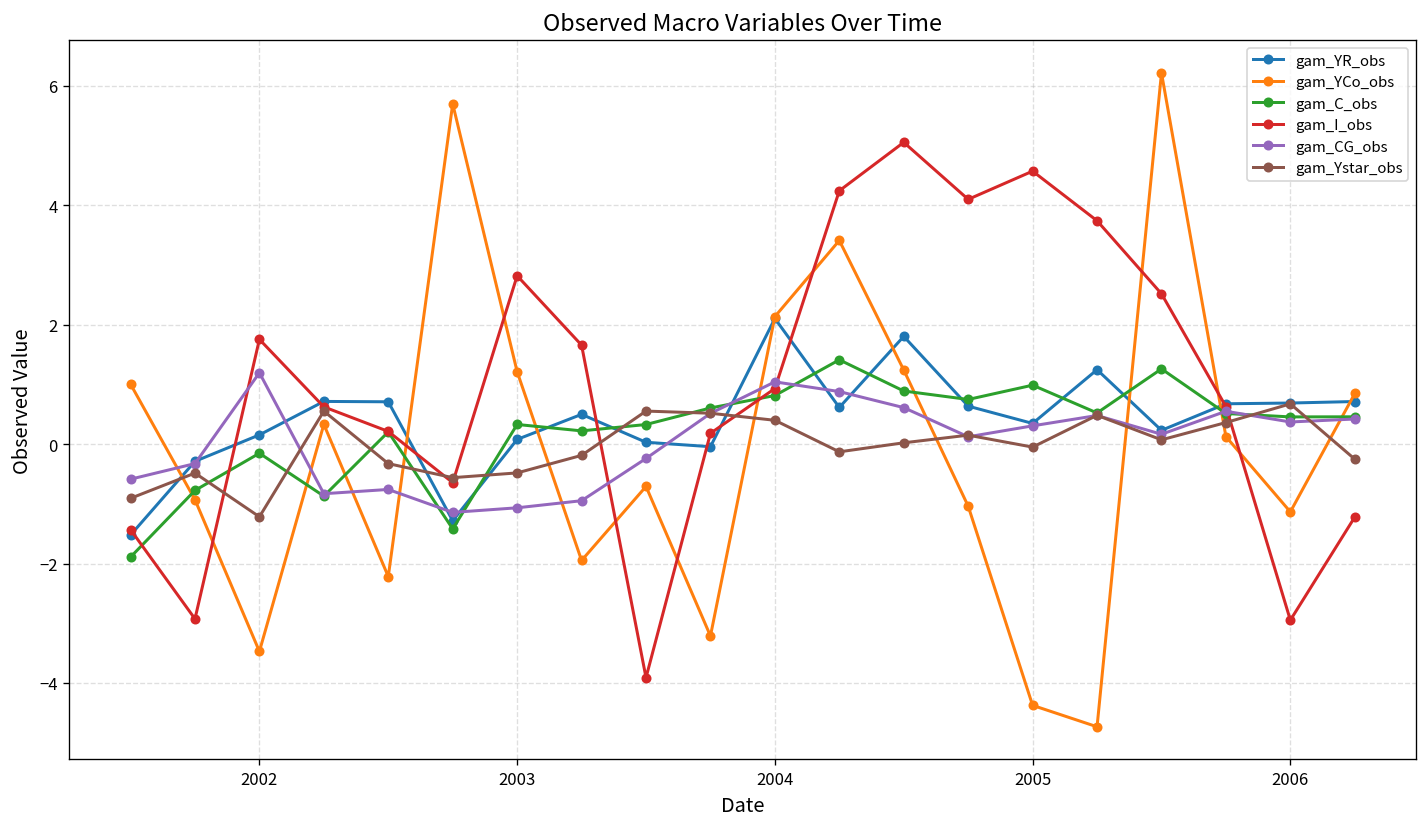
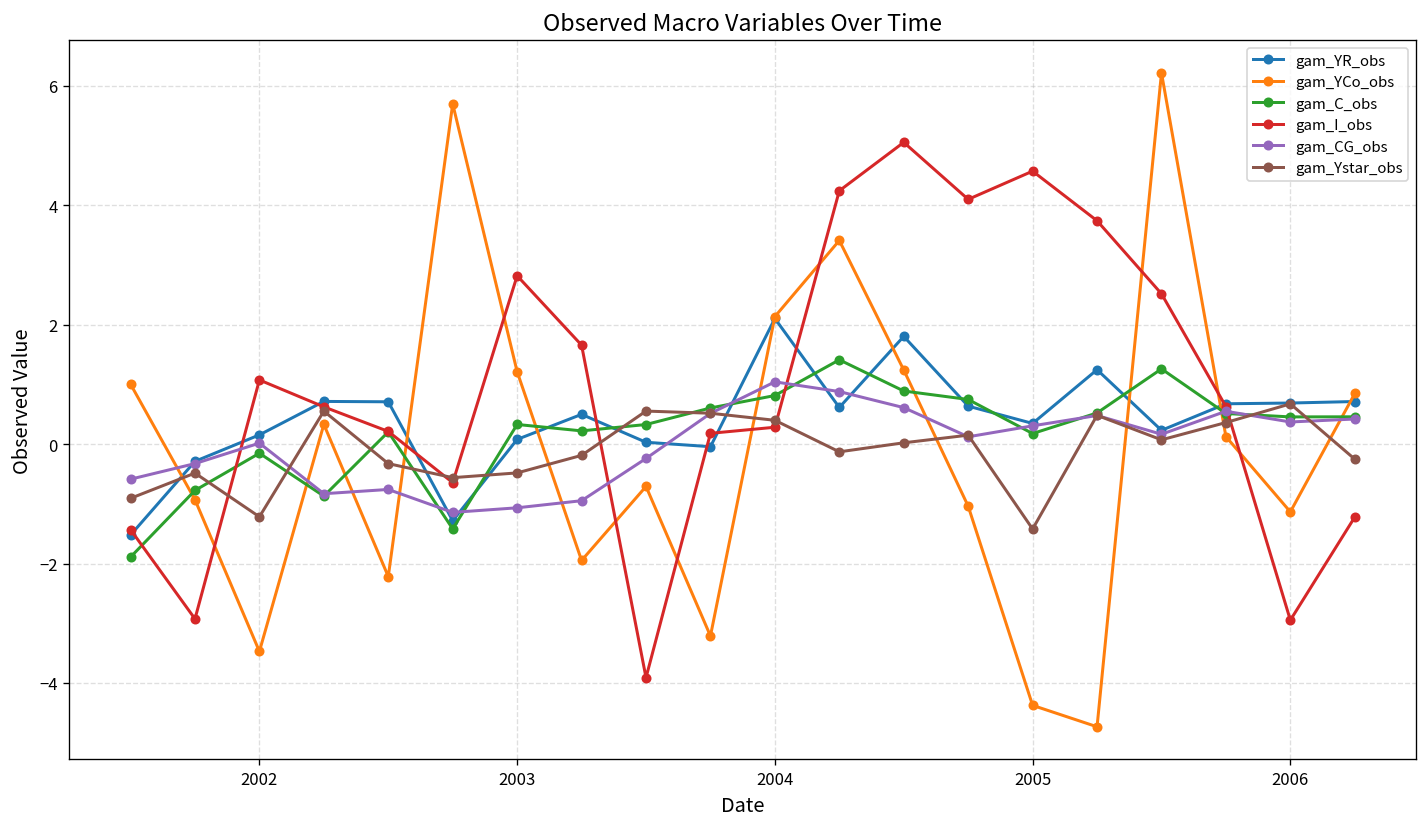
  {
    "gam_YR_obs": {
      "2002": 0.2,
      "2003": 0.1
    },
    "gam_YCo_obs": {
      "2002": -3.5,
      "2003": 1.2,
      "2005": -4.4,
      "2006": -1.1
    },
    "gam_C_obs": {
      "2002": -0.2,
      "2003": 0.3,
      "2004": 0.8,
-     "2005": 1.0,
+     "2005": 0.2,
      "2006": 0.5
    },
    "gam_I_obs": {
-     "2002": 1.8,
+     "2002": 1.1,
      "2003": 2.8,
-     "2004": 0.9,
+     "2004": 0.3,
      "2005": 4.6,
      "2006": -2.9
    },
    "gam_CG_obs": {
-     "2002": 1.2,
+     "2002": 0.0,
      "2003": -1.1,
      "2004": 1.0,
      "2006": 0.4
    },
    "gam_Ystar_obs": {
      "2002": -1.2,
      "2003": -0.5,
      "2004": 0.4,
-     "2005": -0.1
+     "2005": -1.4
    }
  }
